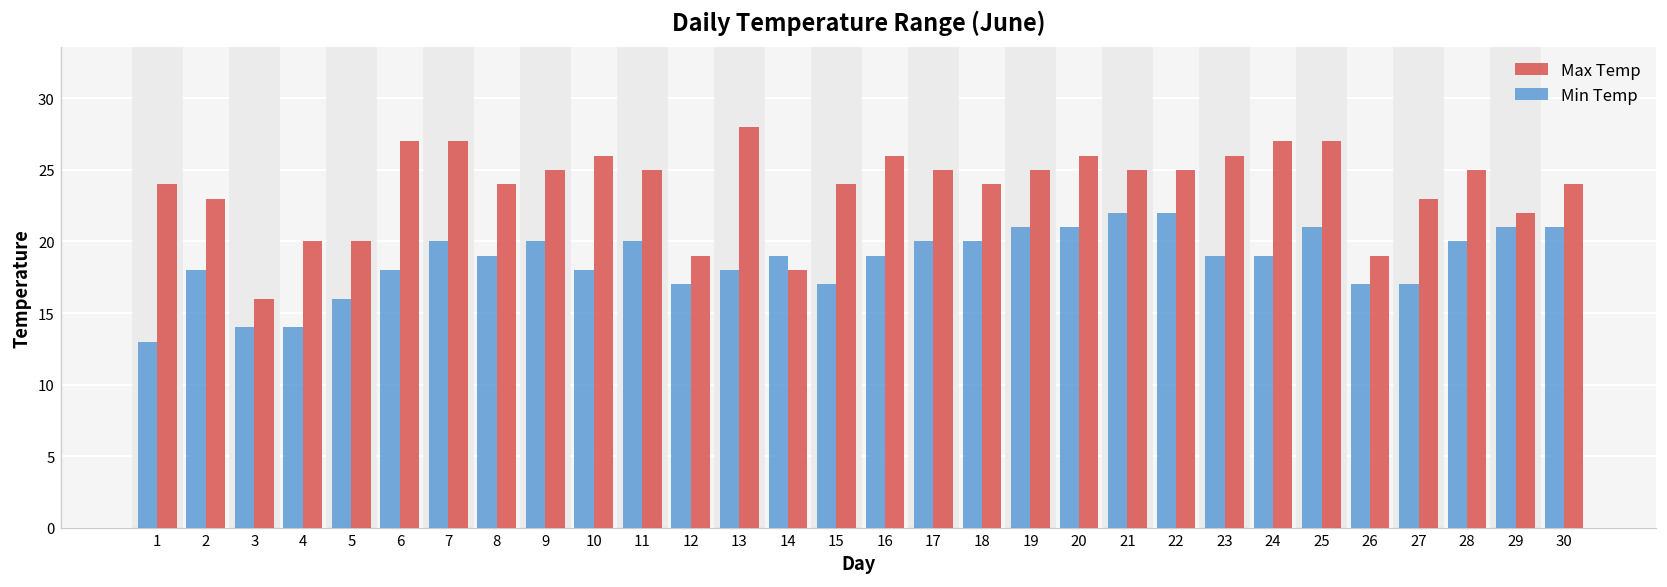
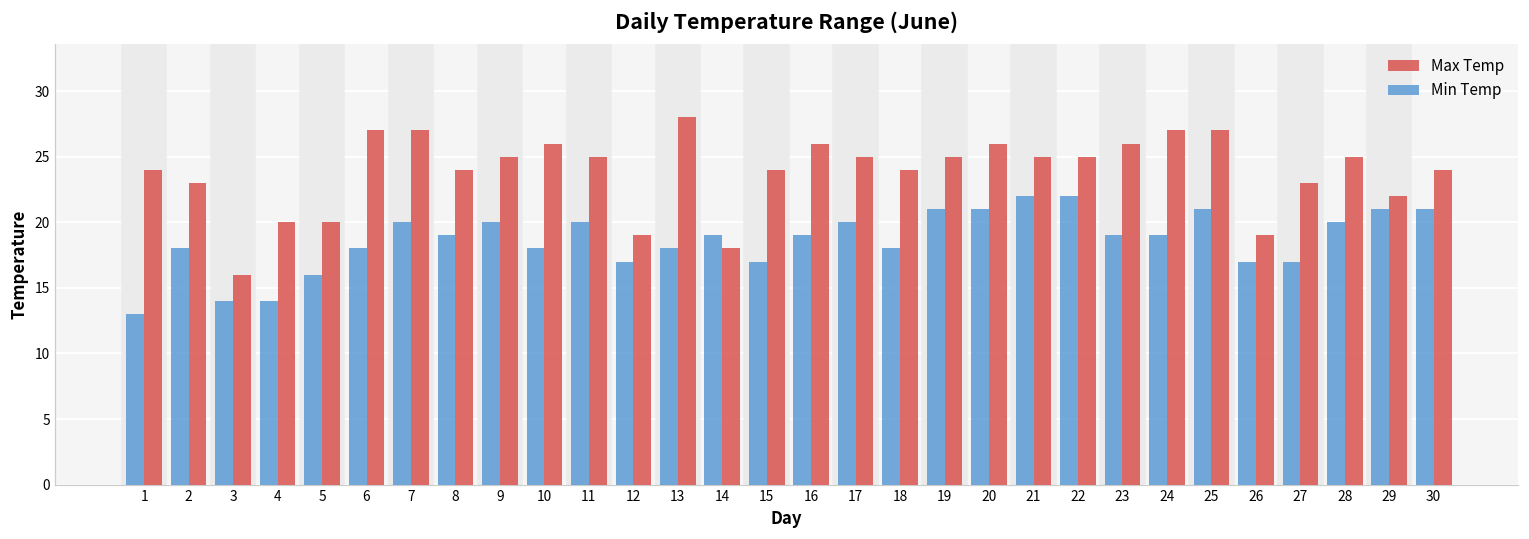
  {
    "Max Temp": {
      "1": 24,
      "2": 23,
      "3": 16,
      "4": 20,
      "5": 20,
      "6": 27,
      "7": 27,
      "8": 24,
      "9": 25,
      "10": 26,
      "11": 25,
      "12": 19,
      "13": 28,
      "14": 18,
      "15": 24,
      "16": 26,
      "17": 25,
      "18": 24,
      "19": 25,
      "20": 26,
      "21": 25,
      "22": 25,
      "23": 26,
      "24": 27,
      "25": 27,
      "26": 19,
      "27": 23,
      "28": 25,
      "29": 22,
      "30": 24
    },
    "Min Temp": {
      "1": 13,
      "2": 18,
      "3": 14,
      "4": 14,
      "5": 16,
      "6": 18,
      "7": 20,
      "8": 19,
      "9": 20,
      "10": 18,
      "11": 20,
      "12": 17,
      "13": 18,
      "14": 19,
      "15": 17,
      "16": 19,
      "17": 20,
-     "18": 20,
+     "18": 18,
      "19": 21,
      "20": 21,
      "21": 22,
      "22": 22,
      "23": 19,
      "24": 19,
      "25": 21,
      "26": 17,
      "27": 17,
      "28": 20,
      "29": 21,
      "30": 21
    }
  }
